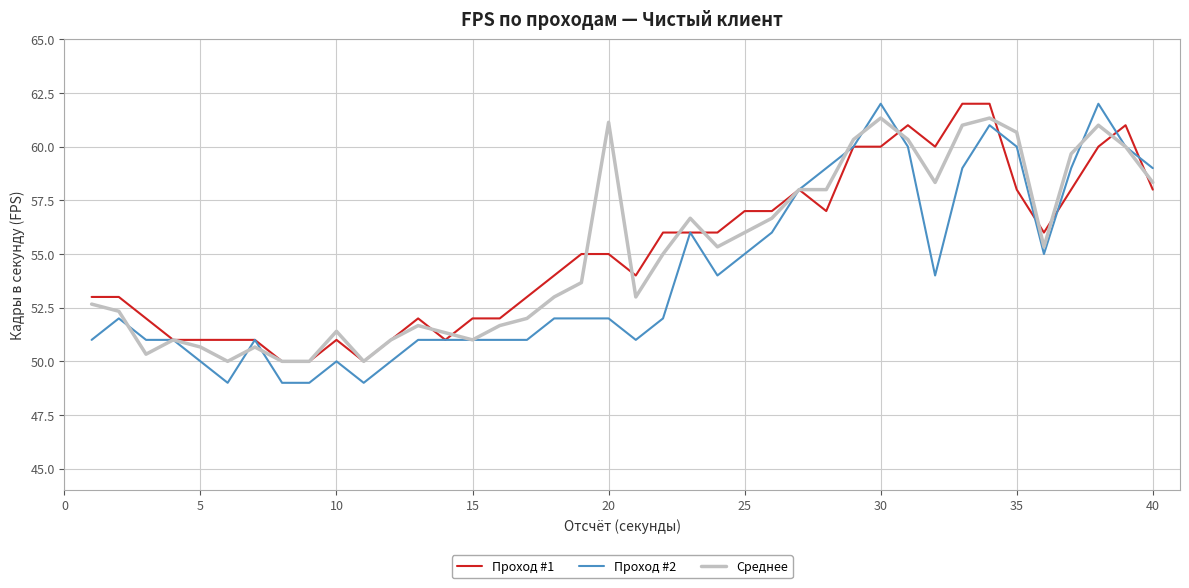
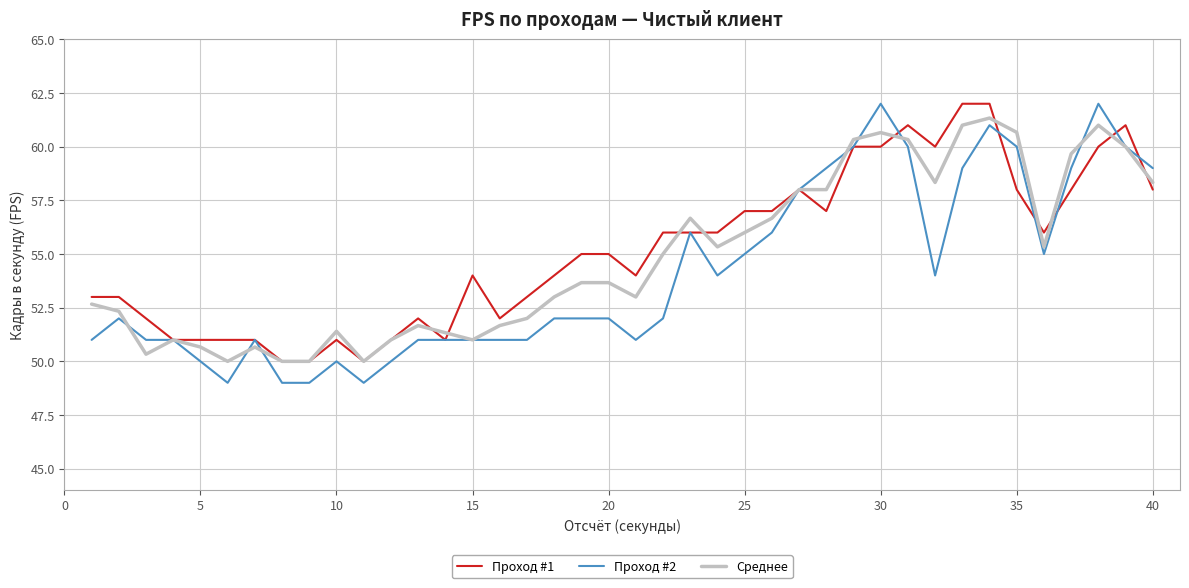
  {
    "Проход #1": {
      "5": 51,
      "10": 51,
-     "15": 52,
+     "15": 54,
      "20": 55,
      "25": 57,
      "30": 60,
      "35": 58,
      "40": 58
    },
    "Проход #2": {
      "5": 50.0,
      "10": 50.0,
      "20": 52.0,
      "25": 55.0,
      "30": 62.0,
      "35": 60.0,
      "40": 59.0
    },
    "Среднее": {
      "5": 50.7,
      "10": 51.4,
-     "20": 61.1,
+     "20": 53.7,
      "25": 56.0,
-     "30": 61.3,
+     "30": 60.7,
      "35": 60.7,
      "40": 58.3
    }
  }
